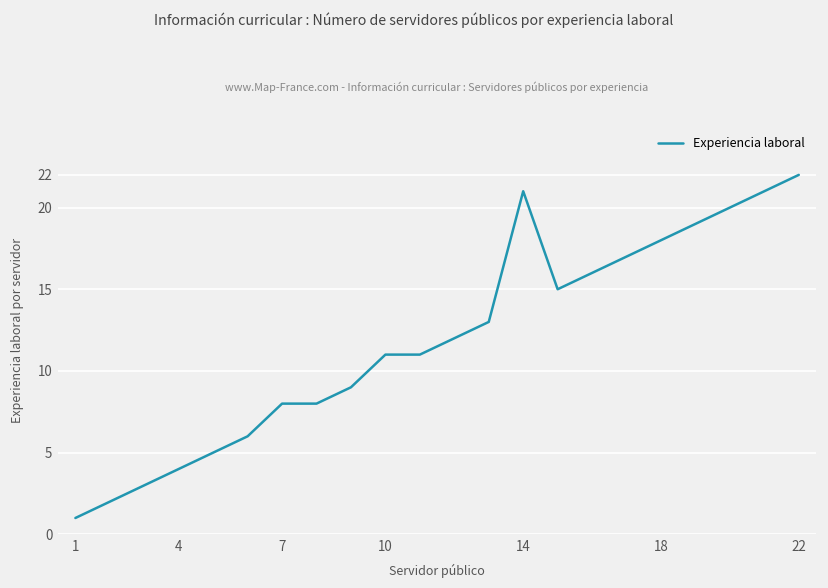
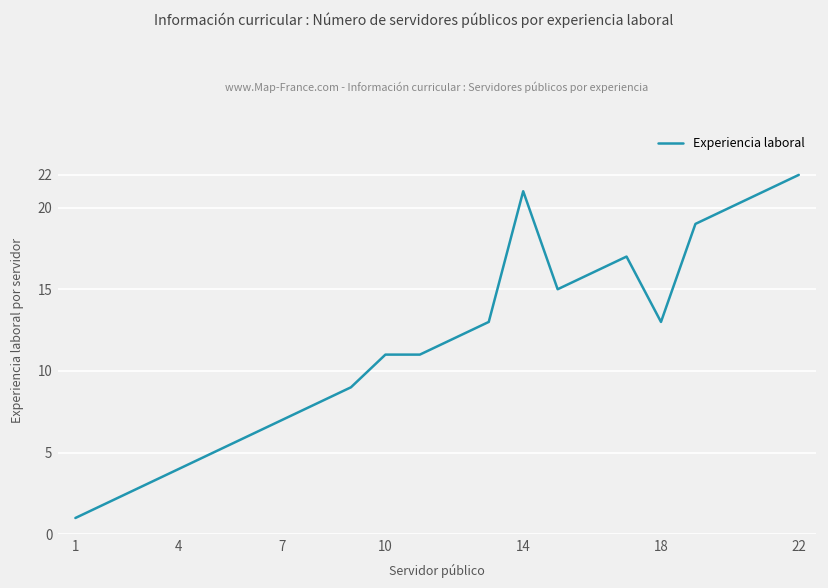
  {
    "1": 1,
    "4": 4,
-   "7": 8,
+   "7": 7,
    "10": 11,
    "14": 21,
-   "18": 18,
+   "18": 13,
    "22": 22
  }
